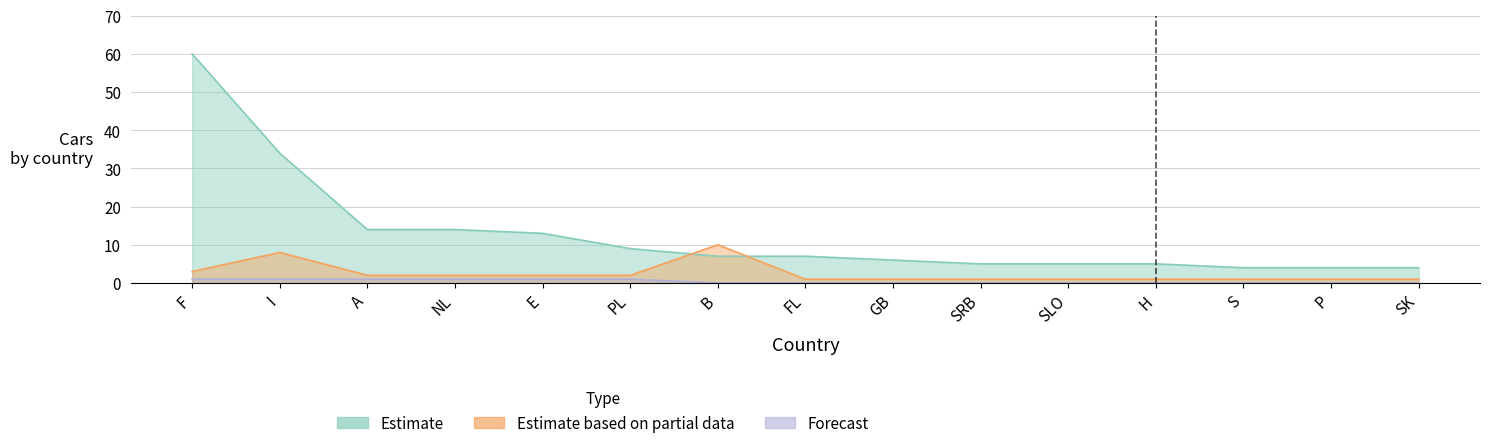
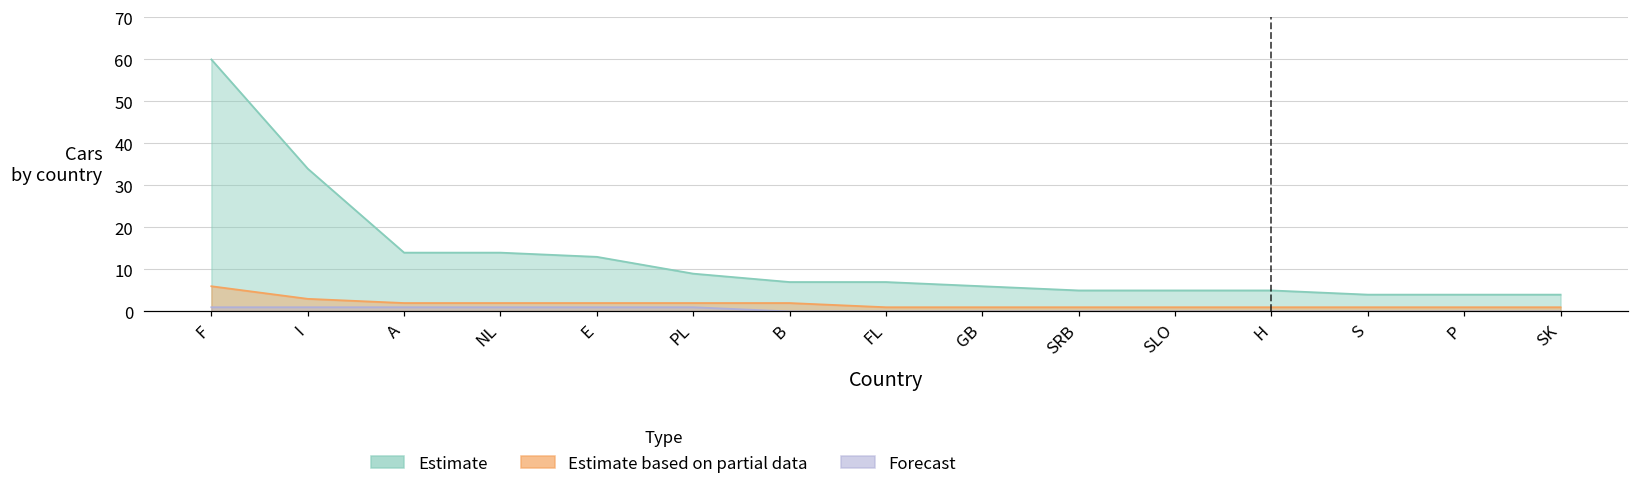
  {
    "Estimate based on partial data": {
-     "F": 3,
-     "I": 8,
+     "F": 6,
+     "I": 3,
      "A": 2,
      "NL": 2,
      "E": 2,
      "PL": 2,
-     "B": 10,
+     "B": 2,
      "FL": 1,
      "GB": 1,
      "SRB": 1,
      "SLO": 1,
      "H": 1,
      "S": 1,
      "P": 1,
      "SK": 1
    }
  }
